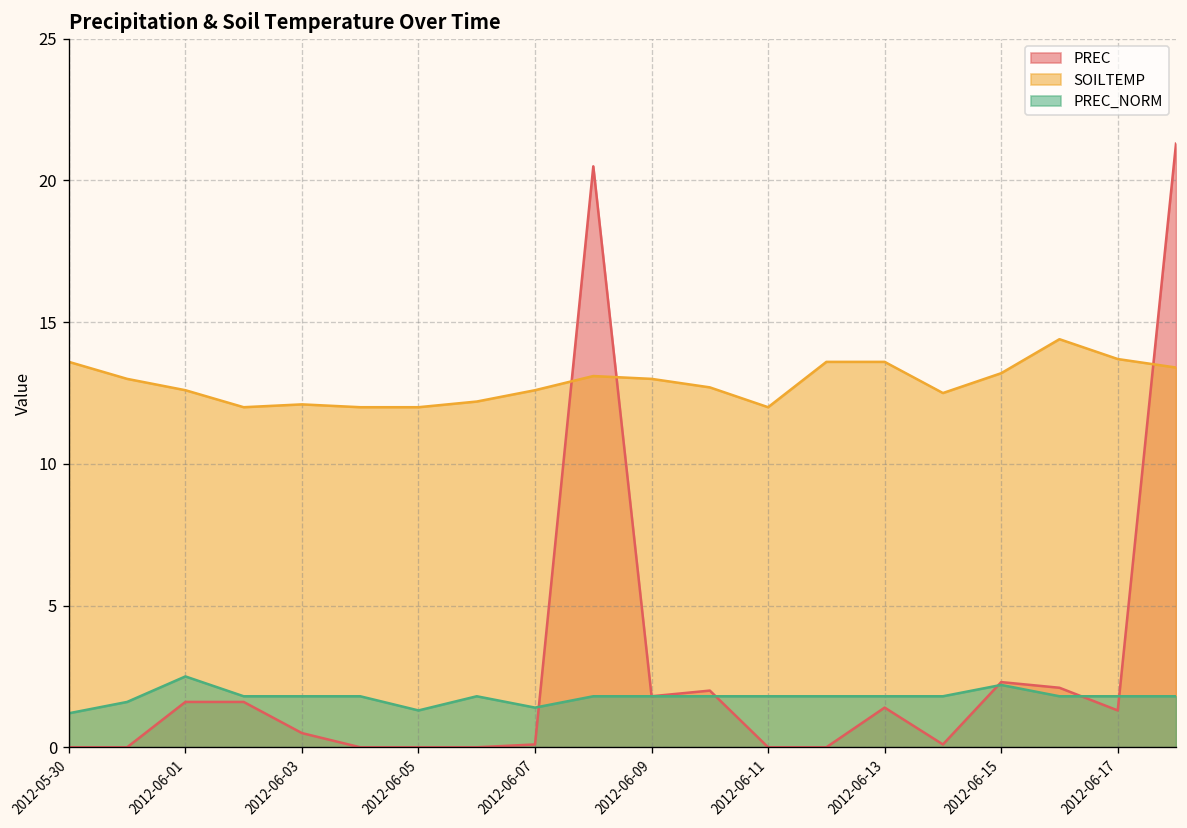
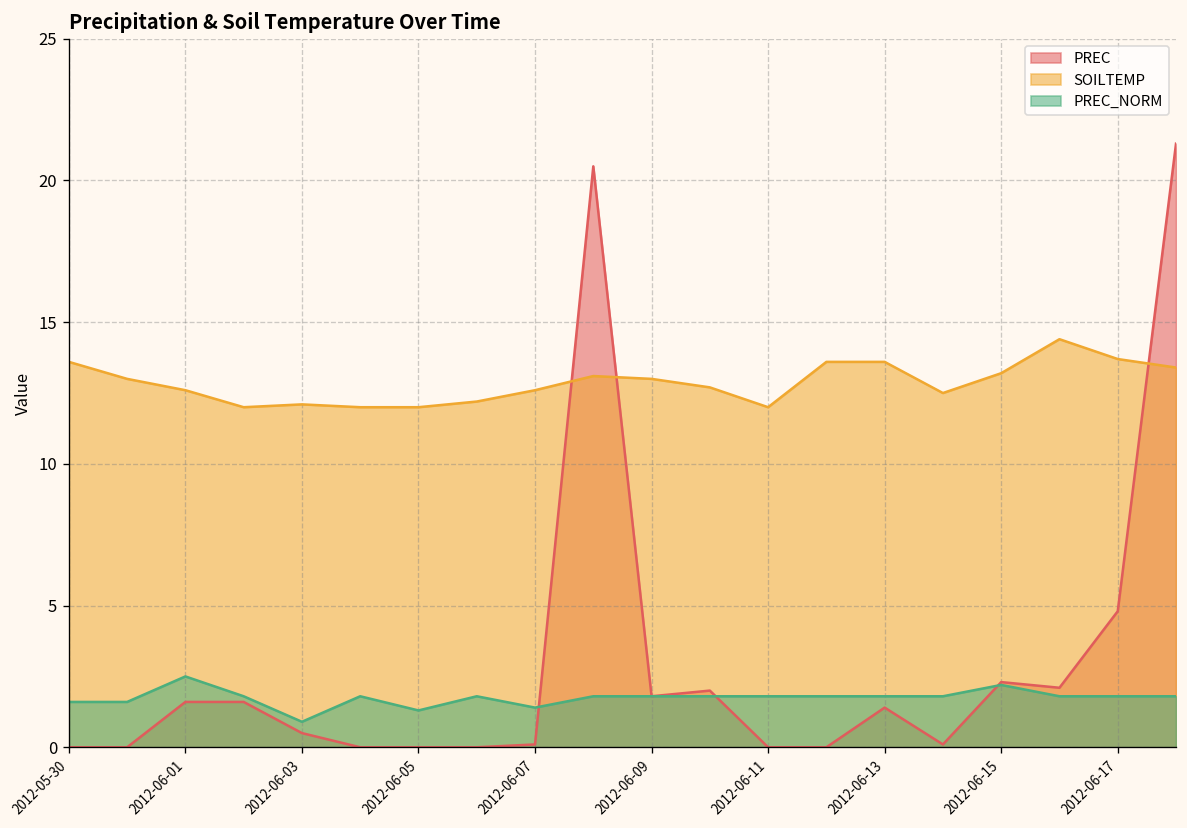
  {
    "PREC": {
      "2012-05-30": 0.0,
      "2012-06-01": 1.6,
      "2012-06-03": 0.5,
      "2012-06-05": 0.0,
      "2012-06-07": 0.1,
      "2012-06-11": 0.0,
      "2012-06-13": 1.4,
-     "2012-06-17": 1.3
+     "2012-06-17": 4.8
    },
    "SOILTEMP": {
      "2012-05-30": 13.6,
      "2012-06-01": 12.6,
      "2012-06-03": 12.1,
      "2012-06-05": 12.0,
      "2012-06-07": 12.6,
      "2012-06-09": 13.0,
      "2012-06-11": 12.0,
      "2012-06-13": 13.6,
      "2012-06-15": 13.2,
      "2012-06-17": 13.7
    },
    "PREC_NORM": {
-     "2012-05-30": 1.2,
+     "2012-05-30": 1.6,
      "2012-06-01": 2.5,
-     "2012-06-03": 1.8,
+     "2012-06-03": 0.9,
      "2012-06-05": 1.3,
      "2012-06-07": 1.4,
      "2012-06-11": 1.8,
      "2012-06-13": 1.8,
      "2012-06-17": 1.8
    }
  }
